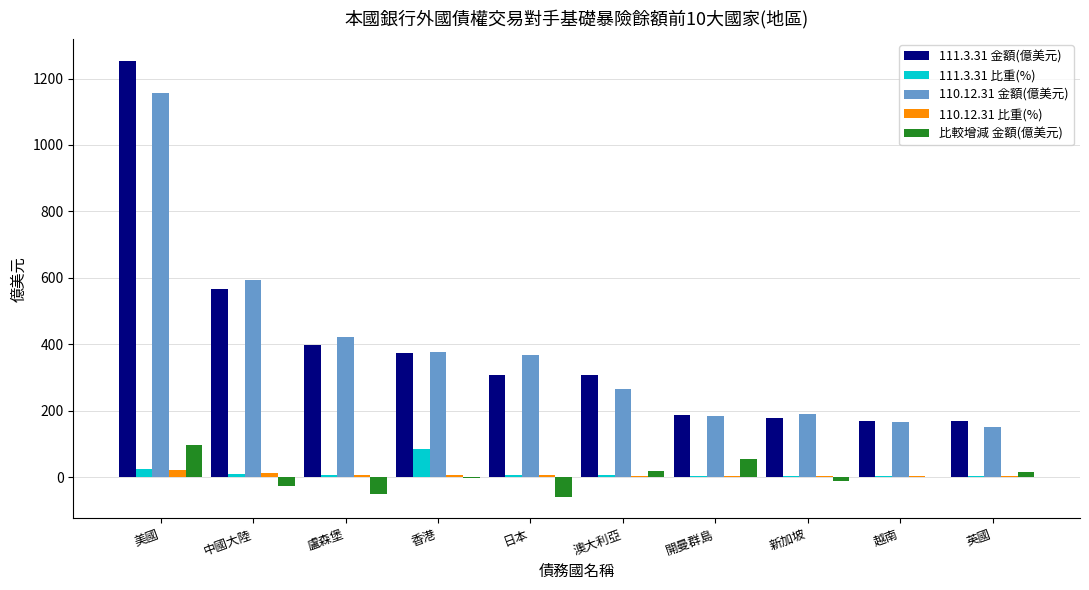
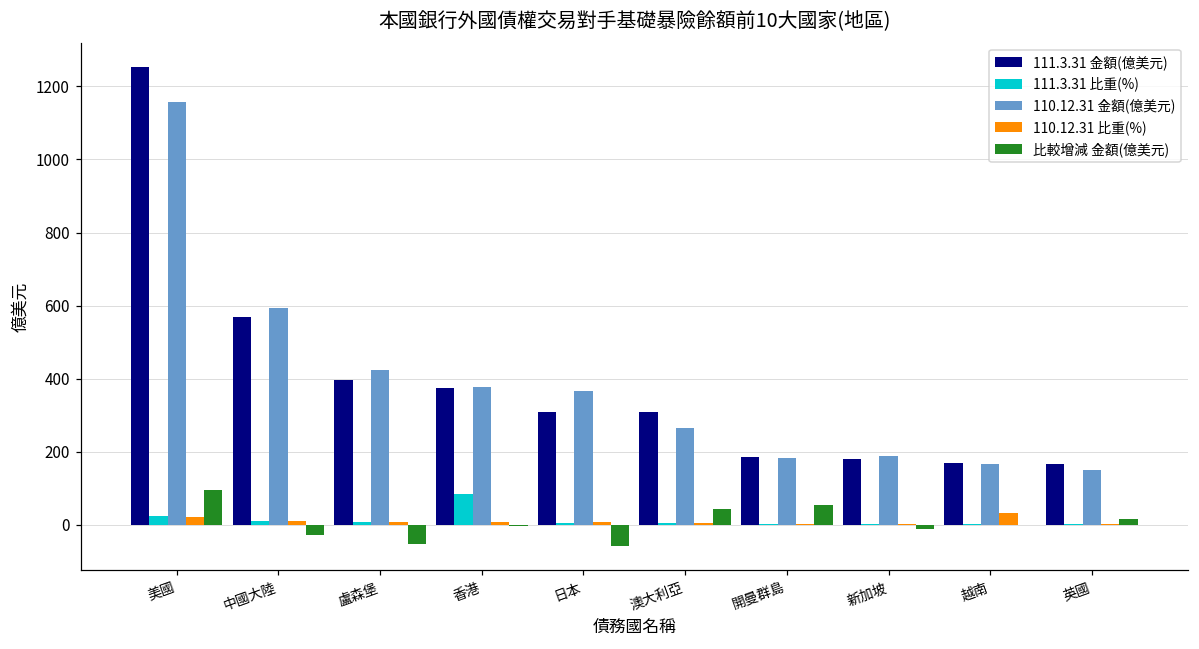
  {
    "111.3.31 金額(億美元)": {
      "美國": 1250,
      "中國大陸": 570,
      "盧森堡": 400,
      "香港": 370,
      "日本": 310,
      "澳大利亞": 310,
      "開曼群島": 190,
      "新加坡": 180,
      "越南": 170,
      "英國": 170
    },
    "111.3.31 比重(%)": {
      "美國": 20,
      "中國大陸": 10,
      "香港": 80
    },
    "110.12.31 金額(億美元)": {
      "美國": 1160,
      "中國大陸": 590,
      "盧森堡": 420,
      "香港": 380,
      "日本": 370,
      "澳大利亞": 260,
      "開曼群島": 180,
      "新加坡": 190,
      "越南": 170,
      "英國": 150
    },
    "110.12.31 比重(%)": {
      "美國": 20,
      "中國大陸": 10,
      "盧森堡": 10,
-     "越南": 0
+     "越南": 30
    },
    "比較增減 金額(億美元)": {
      "美國": 100,
      "中國大陸": -30,
      "盧森堡": -50,
      "日本": -60,
-     "澳大利亞": 20,
+     "澳大利亞": 40,
      "開曼群島": 50,
      "新加坡": -10,
      "英國": 20
    }
  }
